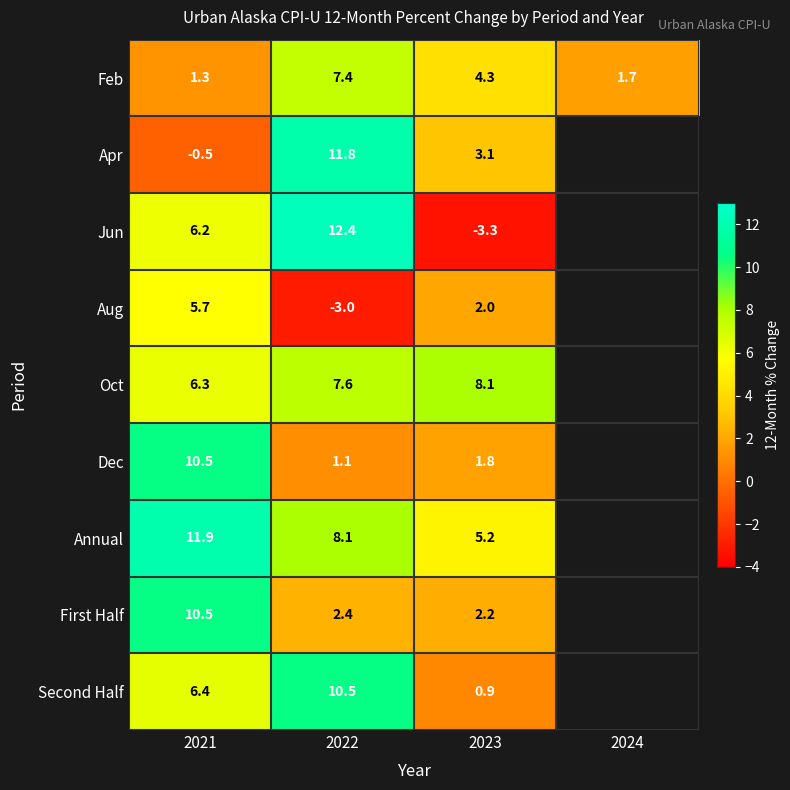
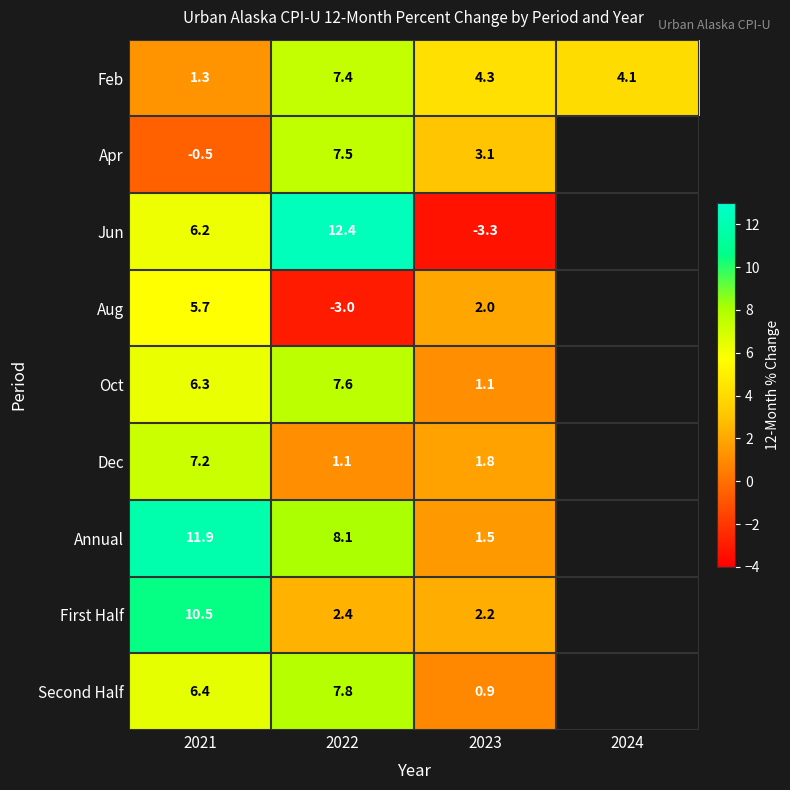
  {
    "Feb": {
      "2021": 1.3,
      "2022": 7.4,
      "2023": 4.3,
-     "2024": 1.7
+     "2024": 4.1
    },
    "Apr": {
      "2021": -0.5,
-     "2022": 11.8,
+     "2022": 7.5,
      "2023": 3.1
    },
    "Jun": {
      "2021": 6.2,
      "2022": 12.4,
      "2023": -3.3
    },
    "Aug": {
      "2021": 5.7,
      "2022": -3.0,
      "2023": 2.0
    },
    "Oct": {
      "2021": 6.3,
      "2022": 7.6,
-     "2023": 8.1
+     "2023": 1.1
    },
    "Dec": {
-     "2021": 10.5,
+     "2021": 7.2,
      "2022": 1.1,
      "2023": 1.8
    },
    "Annual": {
      "2021": 11.9,
      "2022": 8.1,
-     "2023": 5.2
+     "2023": 1.5
    },
    "First Half": {
      "2021": 10.5,
      "2022": 2.4,
      "2023": 2.2
    },
    "Second Half": {
      "2021": 6.4,
-     "2022": 10.5,
+     "2022": 7.8,
      "2023": 0.9
    }
  }
